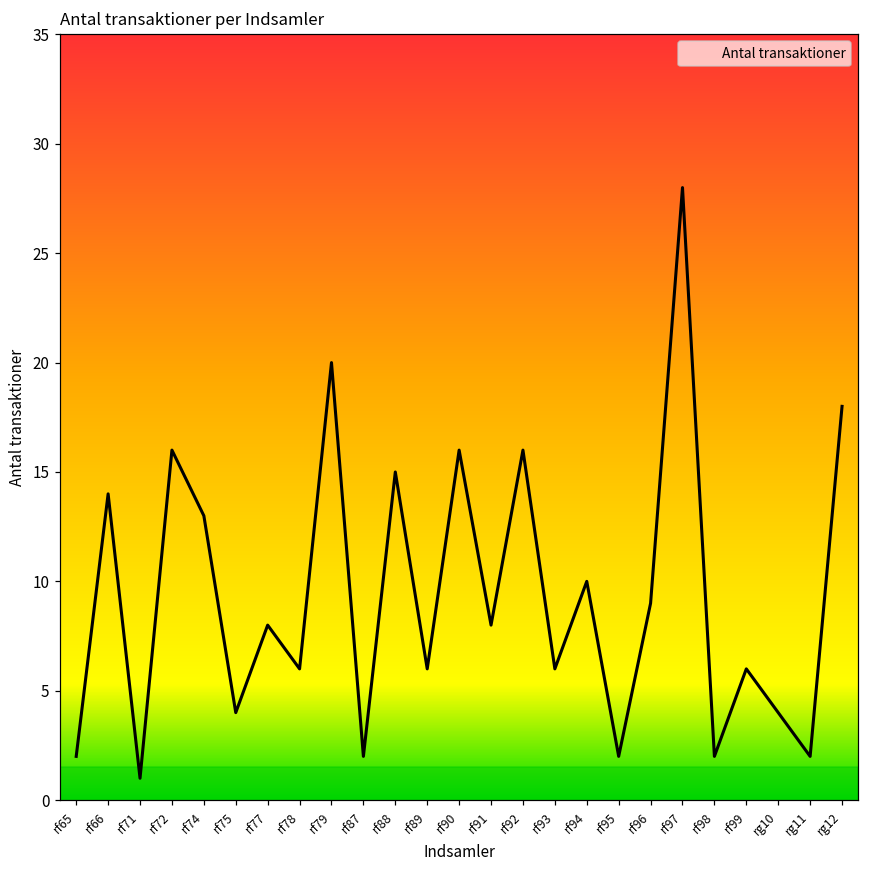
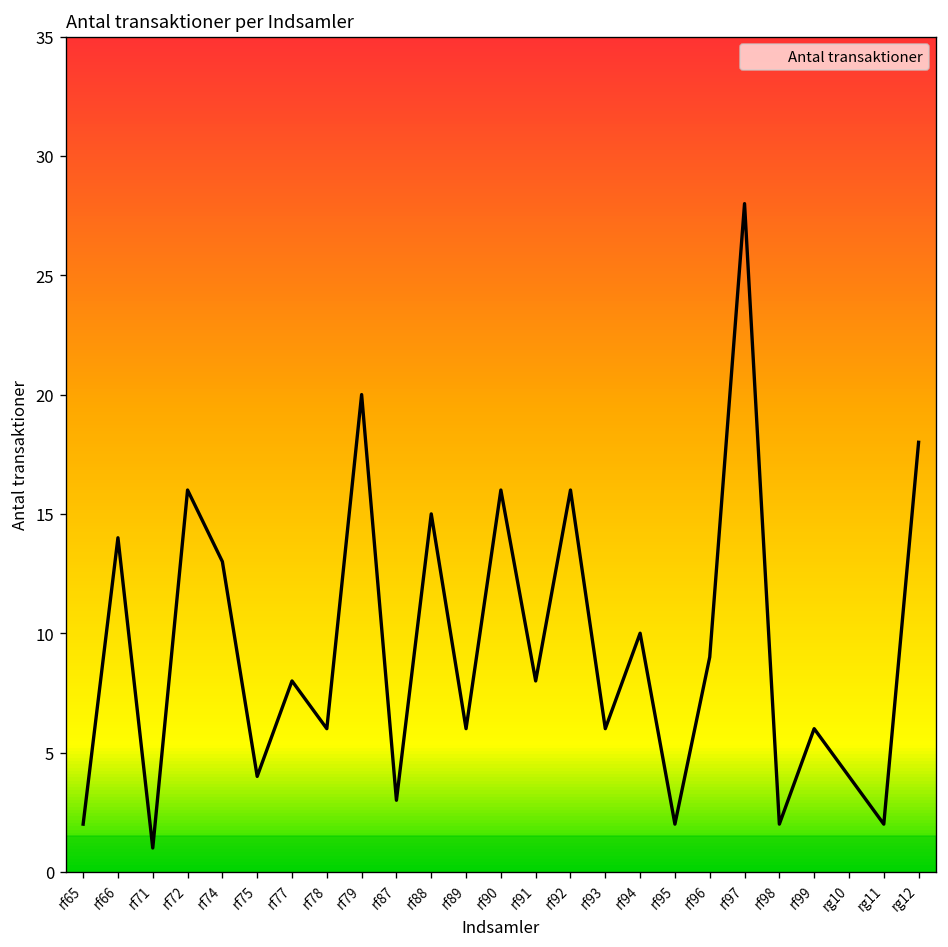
  {
    "rf65": 2,
    "rf66": 14,
    "rf72": 16,
    "rf74": 13,
    "rf75": 4,
    "rf77": 8,
    "rf78": 6,
    "rf79": 20,
-   "rf87": 2,
+   "rf87": 3,
    "rf88": 15,
    "rf89": 6,
    "rf90": 16,
    "rf91": 8,
    "rf92": 16,
    "rf93": 6,
    "rf94": 10,
    "rf95": 2,
    "rf96": 9,
    "rf97": 28,
    "rf98": 2,
    "rf99": 6,
    "rg10": 4,
    "rg11": 2,
    "rg12": 18
  }
